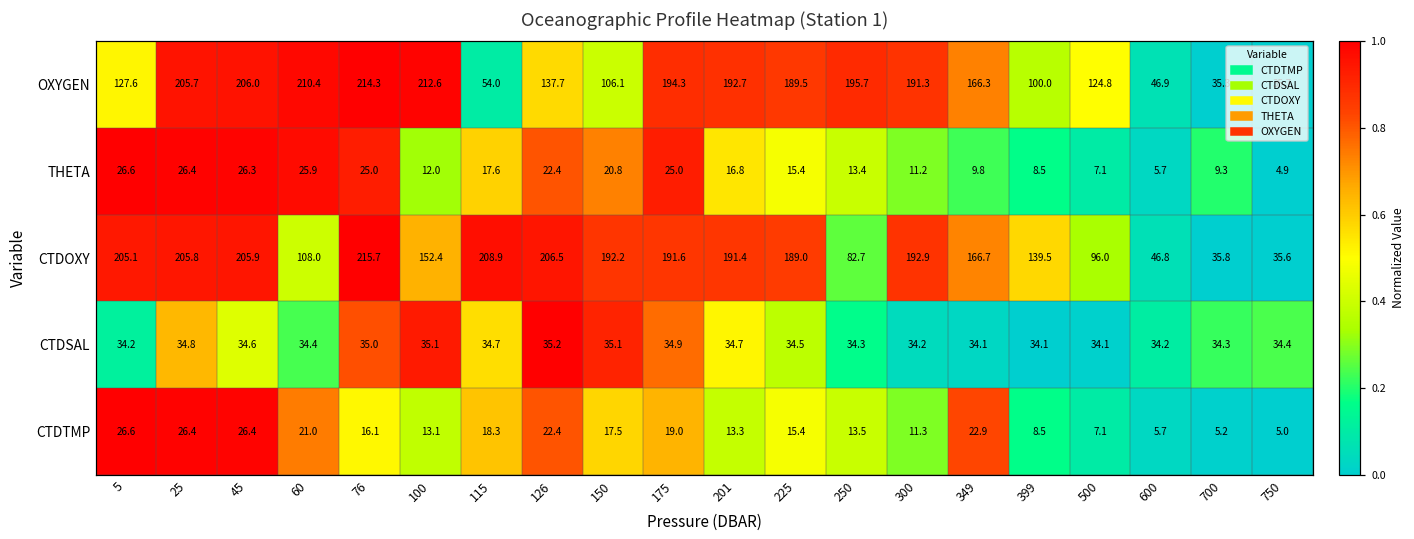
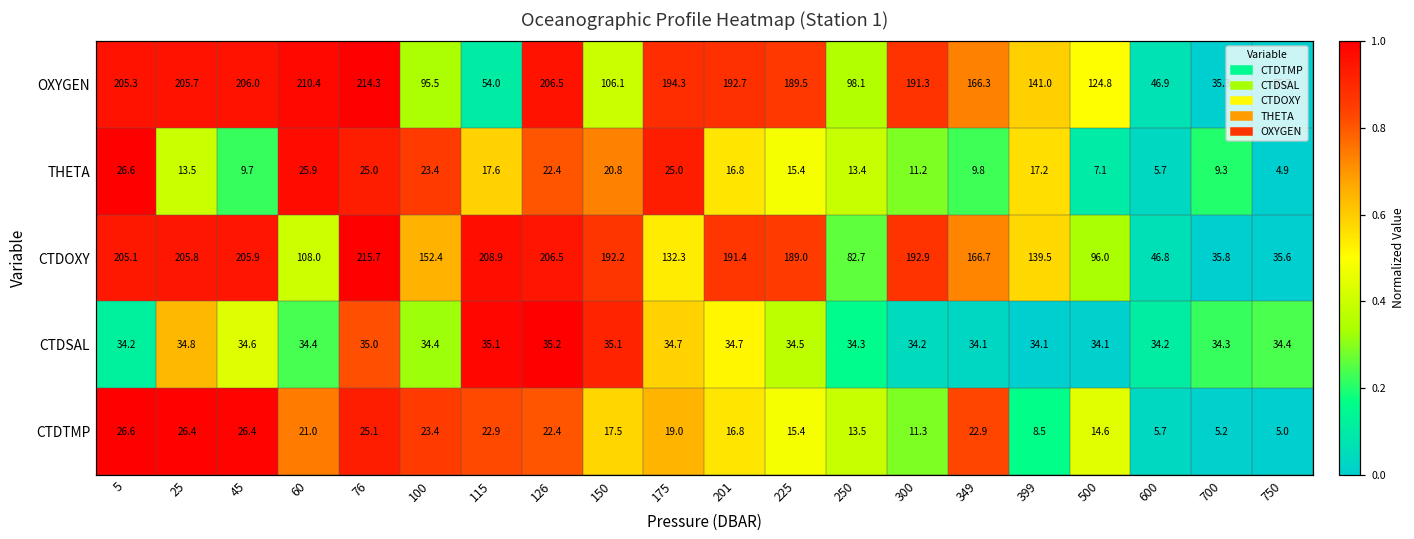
  {
    "OXYGEN": {
-     "5": 127.6,
+     "5": 205.3,
      "25": 205.7,
      "45": 206.0,
      "60": 210.4,
      "76": 214.3,
-     "100": 212.6,
+     "100": 95.5,
      "115": 54.0,
-     "126": 137.7,
+     "126": 206.5,
      "150": 106.1,
      "175": 194.3,
      "201": 192.7,
      "225": 189.5,
-     "250": 195.7,
+     "250": 98.1,
      "300": 191.3,
      "349": 166.3,
-     "399": 100.0,
+     "399": 141.0,
      "500": 124.8,
      "600": 46.9
    },
    "THETA": {
      "5": 26.6,
-     "25": 26.4,
-     "45": 26.3,
+     "25": 13.5,
+     "45": 9.7,
      "60": 25.9,
      "76": 25.0,
-     "100": 12.0,
+     "100": 23.4,
      "115": 17.6,
      "126": 22.4,
      "150": 20.8,
      "175": 25.0,
      "201": 16.8,
      "225": 15.4,
      "250": 13.4,
      "300": 11.2,
      "349": 9.8,
-     "399": 8.5,
+     "399": 17.2,
      "500": 7.1,
      "600": 5.7,
      "700": 9.3,
      "750": 4.9
    },
    "CTDOXY": {
      "5": 205.1,
      "25": 205.8,
      "45": 205.9,
      "60": 108.0,
      "76": 215.7,
      "100": 152.4,
      "115": 208.9,
      "126": 206.5,
      "150": 192.2,
-     "175": 191.6,
+     "175": 132.3,
      "201": 191.4,
      "225": 189.0,
      "250": 82.7,
      "300": 192.9,
      "349": 166.7,
      "399": 139.5,
      "500": 96.0,
      "600": 46.8,
      "700": 35.8,
      "750": 35.6
    },
    "CTDSAL": {
      "5": 34.2,
      "25": 34.8,
      "45": 34.6,
      "60": 34.4,
      "76": 35.0,
-     "100": 35.1,
-     "115": 34.7,
+     "100": 34.4,
+     "115": 35.1,
      "126": 35.2,
      "150": 35.1,
-     "175": 34.9,
+     "175": 34.7,
      "201": 34.7,
      "225": 34.5,
      "250": 34.3,
      "300": 34.2,
      "349": 34.1,
      "399": 34.1,
      "500": 34.1,
      "600": 34.2,
      "700": 34.3,
      "750": 34.4
    },
    "CTDTMP": {
      "5": 26.6,
      "25": 26.4,
      "45": 26.4,
      "60": 21.0,
-     "76": 16.1,
-     "100": 13.1,
-     "115": 18.3,
+     "76": 25.1,
+     "100": 23.4,
+     "115": 22.9,
      "126": 22.4,
      "150": 17.5,
      "175": 19.0,
-     "201": 13.3,
+     "201": 16.8,
      "225": 15.4,
      "250": 13.5,
      "300": 11.3,
      "349": 22.9,
      "399": 8.5,
-     "500": 7.1,
+     "500": 14.6,
      "600": 5.7,
      "700": 5.2,
      "750": 5.0
    }
  }
